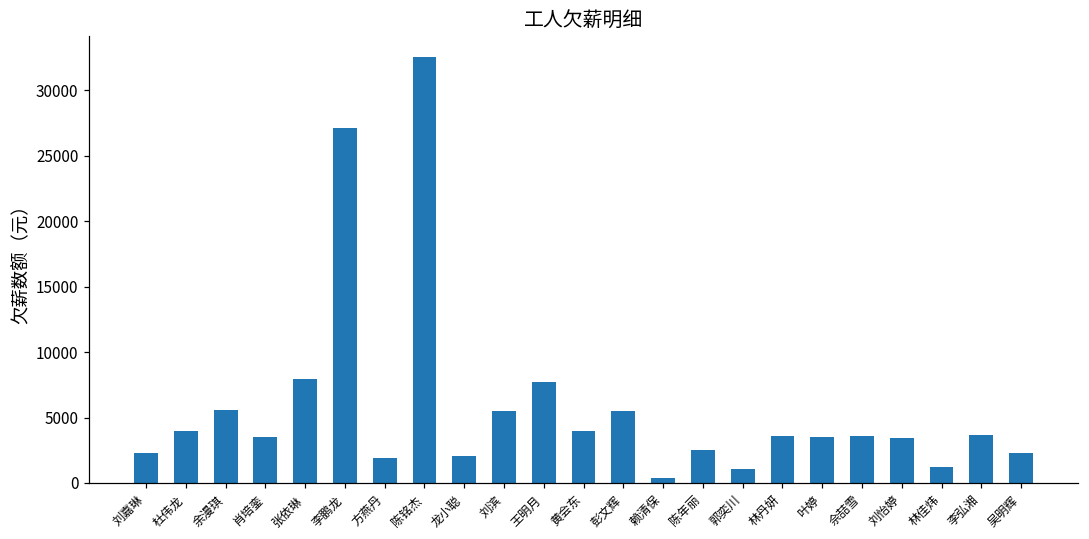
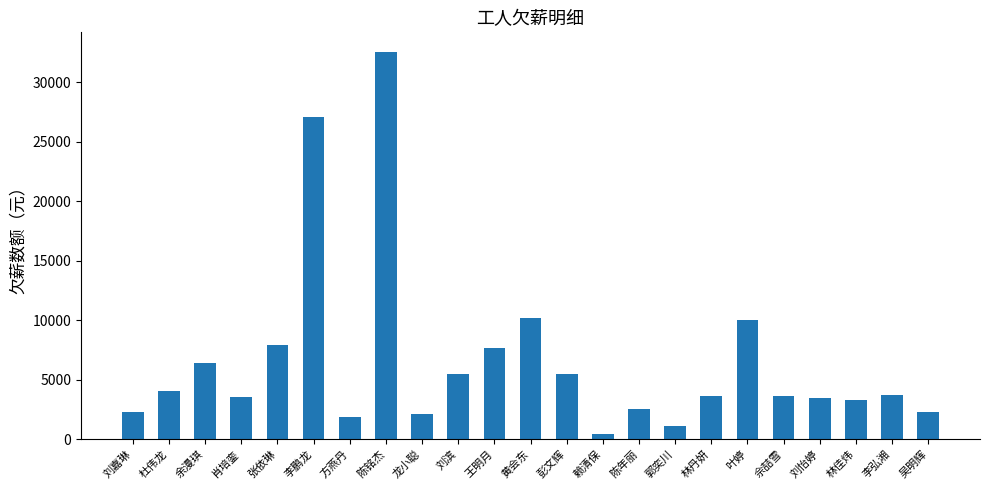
  {
    "刘嘉琳": 2300,
    "杜伟龙": 4000,
-   "余漫琪": 5600,
+   "余漫琪": 6400,
    "肖培銮": 3500,
    "张依琳": 7900,
    "李鹏龙": 27100,
    "方燕丹": 1900,
    "陈铭杰": 32600,
    "龙小聪": 2100,
    "刘滨": 5500,
    "王明月": 7700,
-   "黄会东": 4000,
+   "黄会东": 10200,
    "彭文辉": 5500,
    "赖清保": 400,
    "陈年丽": 2500,
    "郭奕川": 1100,
    "林丹妍": 3600,
-   "叶婷": 3500,
+   "叶婷": 10000,
    "佘喆雪": 3600,
    "刘怡婷": 3500,
-   "林佳炜": 1200,
+   "林佳炜": 3300,
    "李弘湘": 3700,
    "吴明辉": 2300
  }
